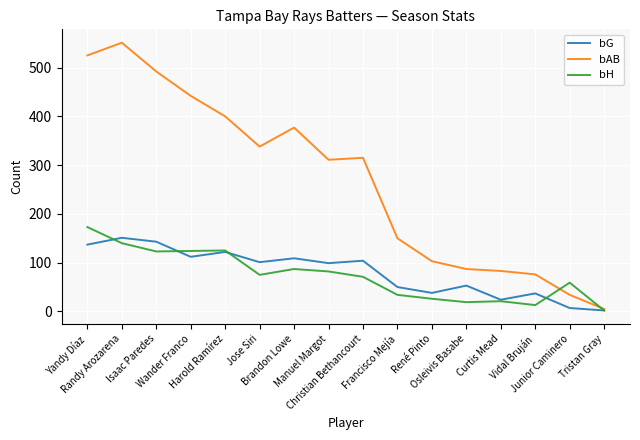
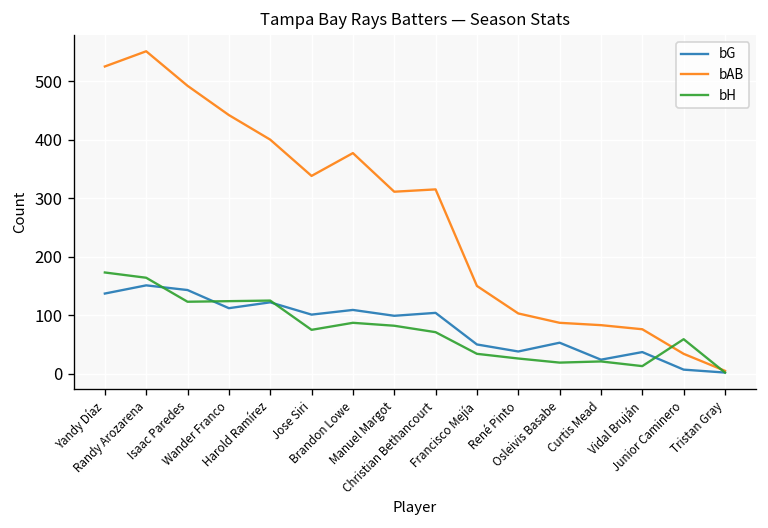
  {
    "bG": {
      "Yandy Díaz": 140,
      "Randy Arozarena": 150,
      "Isaac Paredes": 140,
      "Wander Franco": 110,
      "Jose Siri": 100,
      "Brandon Lowe": 110,
      "Manuel Margot": 100,
      "Christian Bethancourt": 100,
      "Francisco Mejía": 50,
      "René Pinto": 40,
      "Osleivis Basabe": 50,
      "Vidal Bruján": 40,
      "Junior Caminero": 10
    },
    "bAB": {
      "Yandy Díaz": 530,
      "Randy Arozarena": 550,
      "Isaac Paredes": 490,
      "Wander Franco": 440,
      "Harold Ramírez": 400,
      "Jose Siri": 340,
      "Brandon Lowe": 380,
      "Manuel Margot": 310,
      "Christian Bethancourt": 320,
      "Francisco Mejía": 150,
      "René Pinto": 100,
      "Osleivis Basabe": 90,
      "Curtis Mead": 80,
      "Vidal Bruján": 80,
      "Junior Caminero": 30
    },
    "bH": {
      "Yandy Díaz": 170,
-     "Randy Arozarena": 140,
+     "Randy Arozarena": 160,
      "Isaac Paredes": 120,
      "Wander Franco": 120,
      "Jose Siri": 80,
      "Brandon Lowe": 90,
      "Manuel Margot": 80,
      "Christian Bethancourt": 70,
      "Francisco Mejía": 30,
      "René Pinto": 30,
      "Osleivis Basabe": 20,
      "Vidal Bruján": 10,
      "Junior Caminero": 60
    }
  }
